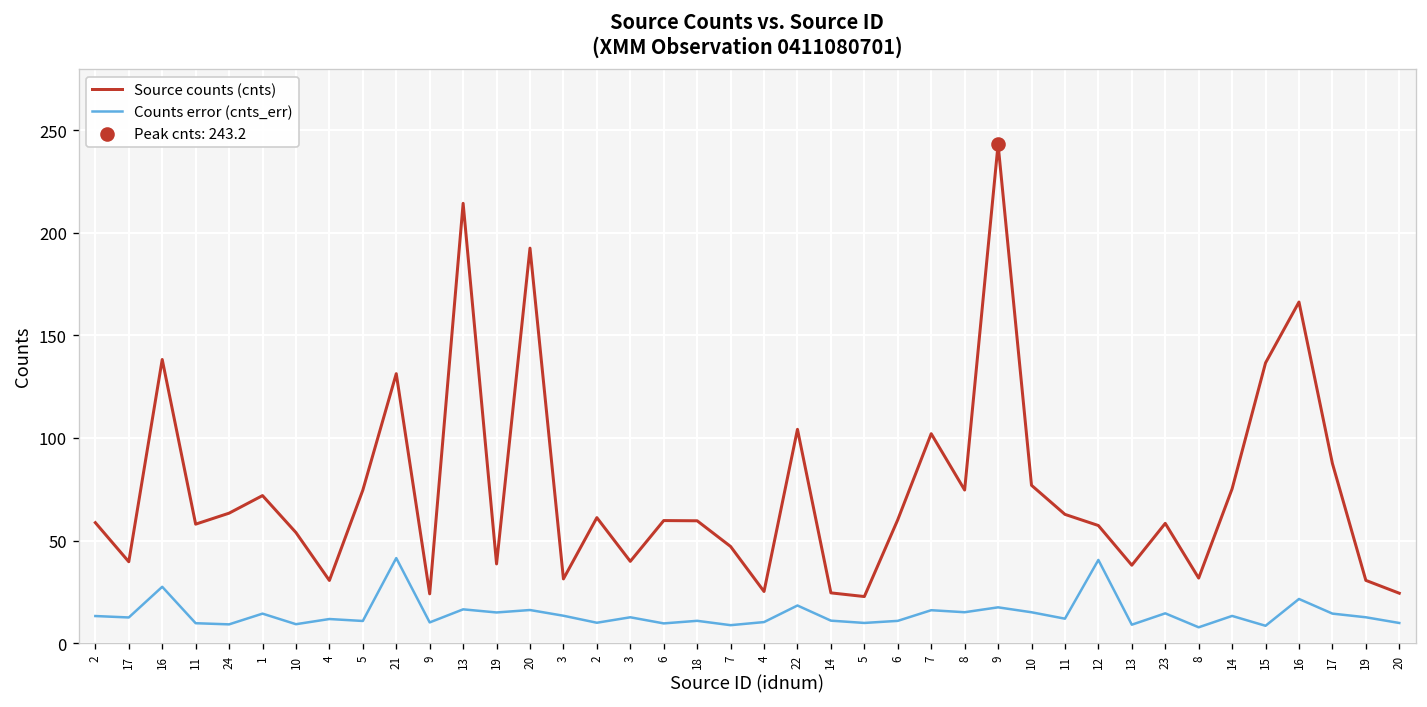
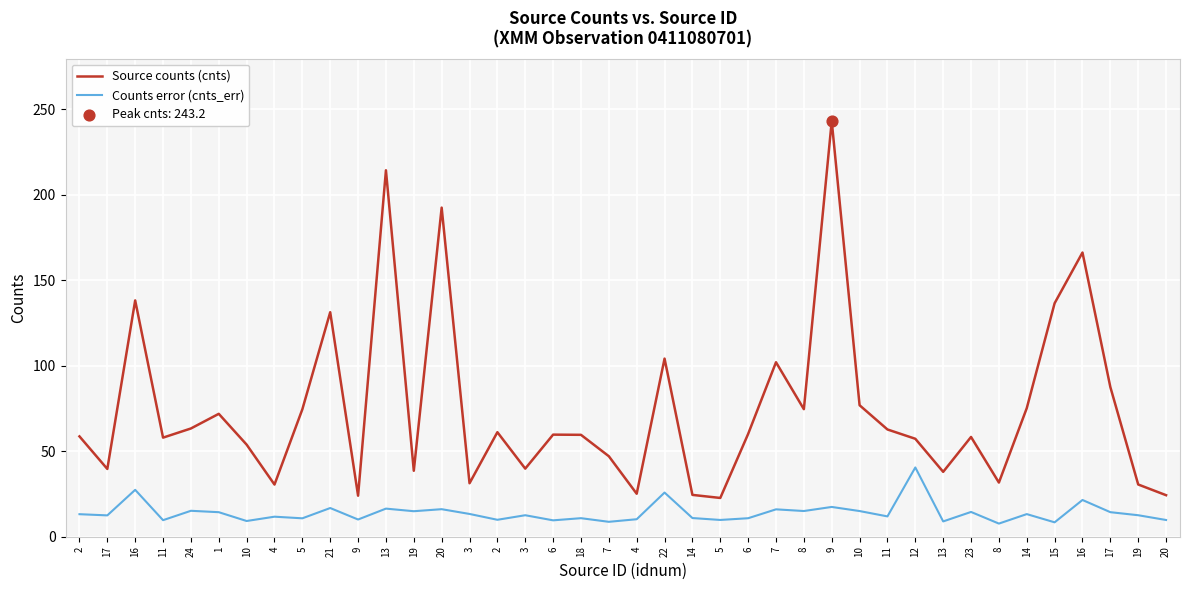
  {
    "Counts error (cnts_err)": {
-     "24": 9,
+     "24": 15,
      "1": 14,
-     "21": 41,
+     "21": 17,
      "18": 11,
-     "22": 18,
+     "22": 26,
      "12": 41,
      "23": 14,
      "15": 8
    }
  }
